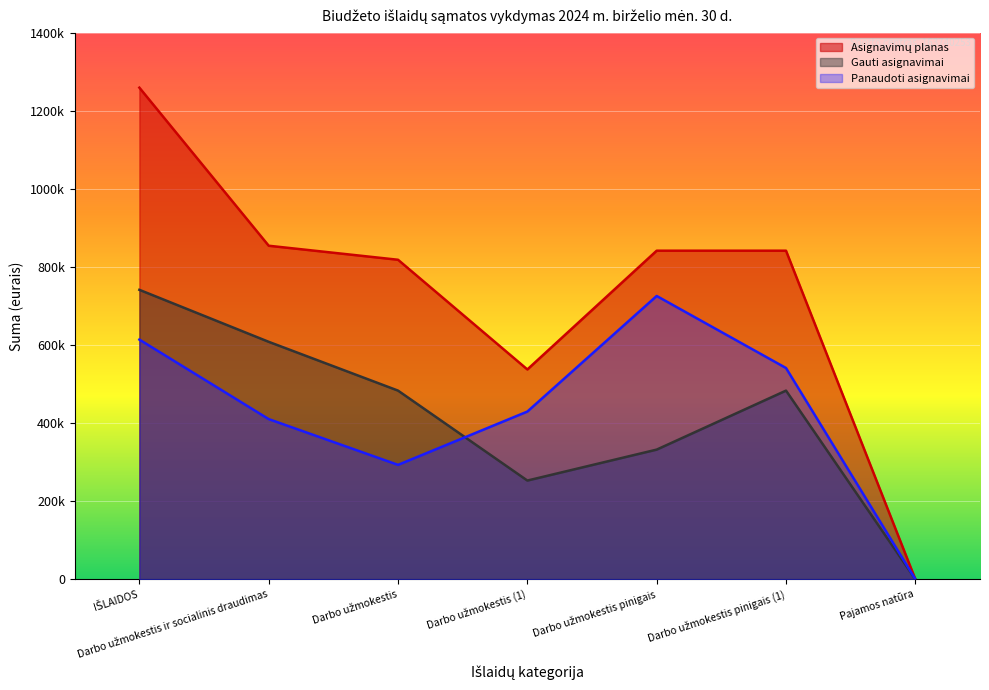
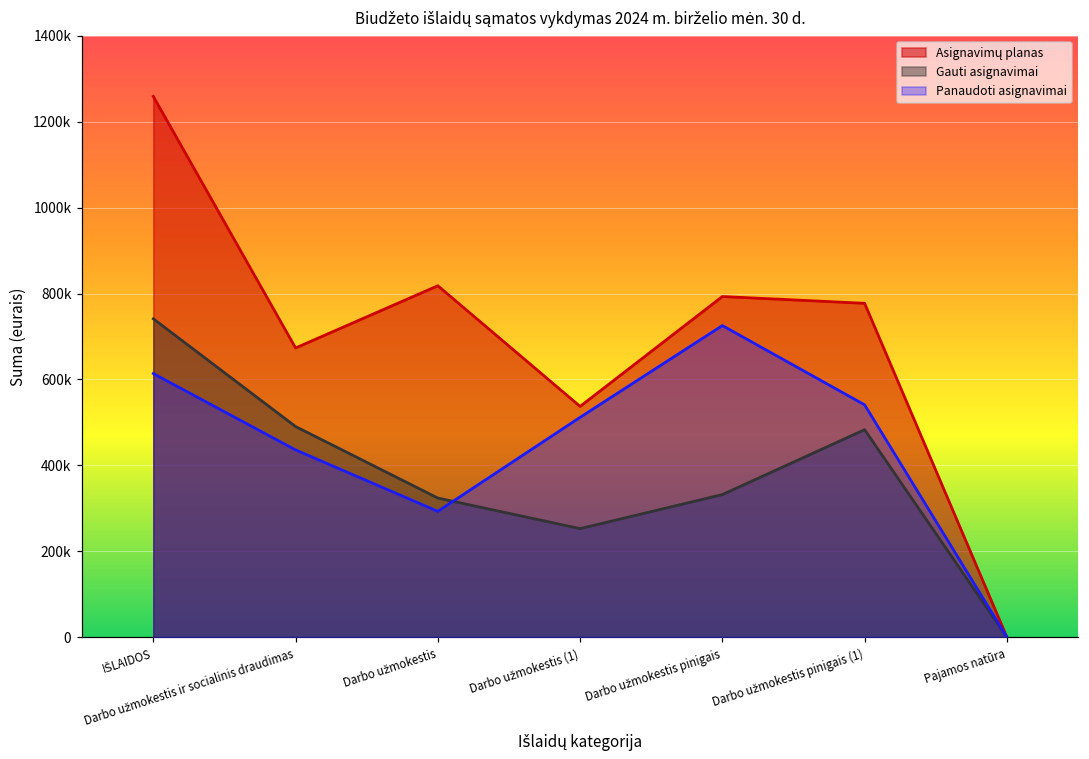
  {
    "Asignavimų planas": {
      "IŠLAIDOS": 1260000,
-     "Darbo užmokestis ir socialinis draudimas": 850000,
+     "Darbo užmokestis ir socialinis draudimas": 670000,
      "Darbo užmokestis": 820000,
      "Darbo užmokestis (1)": 540000,
-     "Darbo užmokestis pinigais": 840000,
-     "Darbo užmokestis pinigais (1)": 840000
+     "Darbo užmokestis pinigais": 790000,
+     "Darbo užmokestis pinigais (1)": 780000
    },
    "Gauti asignavimai": {
      "IŠLAIDOS": 740000,
-     "Darbo užmokestis ir socialinis draudimas": 610000,
-     "Darbo užmokestis": 480000,
+     "Darbo užmokestis ir socialinis draudimas": 490000,
+     "Darbo užmokestis": 320000,
      "Darbo užmokestis (1)": 250000,
      "Darbo užmokestis pinigais": 330000,
      "Darbo užmokestis pinigais (1)": 480000
    },
    "Panaudoti asignavimai": {
      "IŠLAIDOS": 610000,
-     "Darbo užmokestis ir socialinis draudimas": 410000,
+     "Darbo užmokestis ir socialinis draudimas": 440000,
      "Darbo užmokestis": 290000,
-     "Darbo užmokestis (1)": 430000,
+     "Darbo užmokestis (1)": 510000,
      "Darbo užmokestis pinigais": 730000,
      "Darbo užmokestis pinigais (1)": 540000
    }
  }
